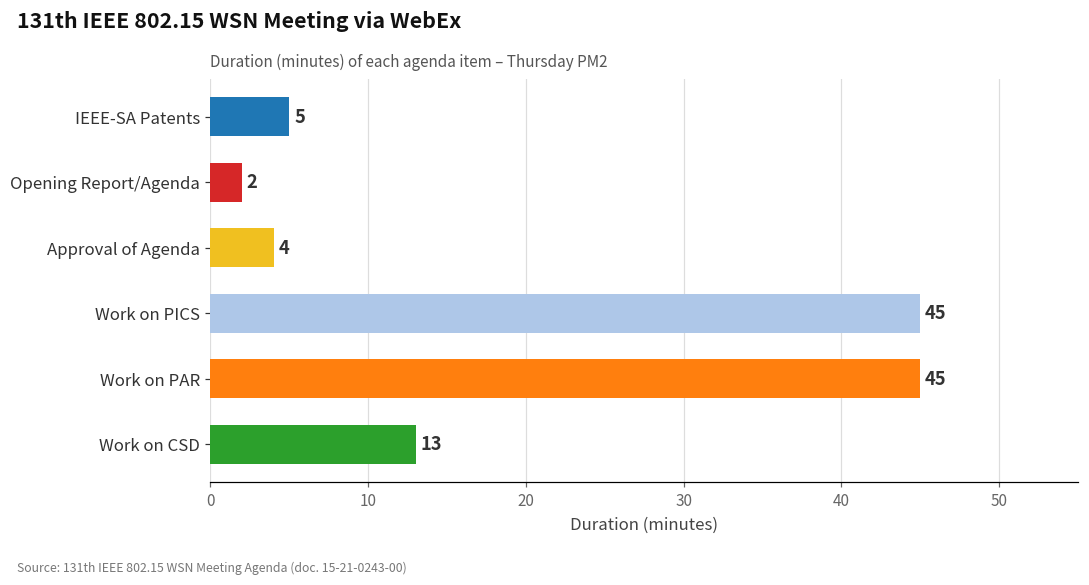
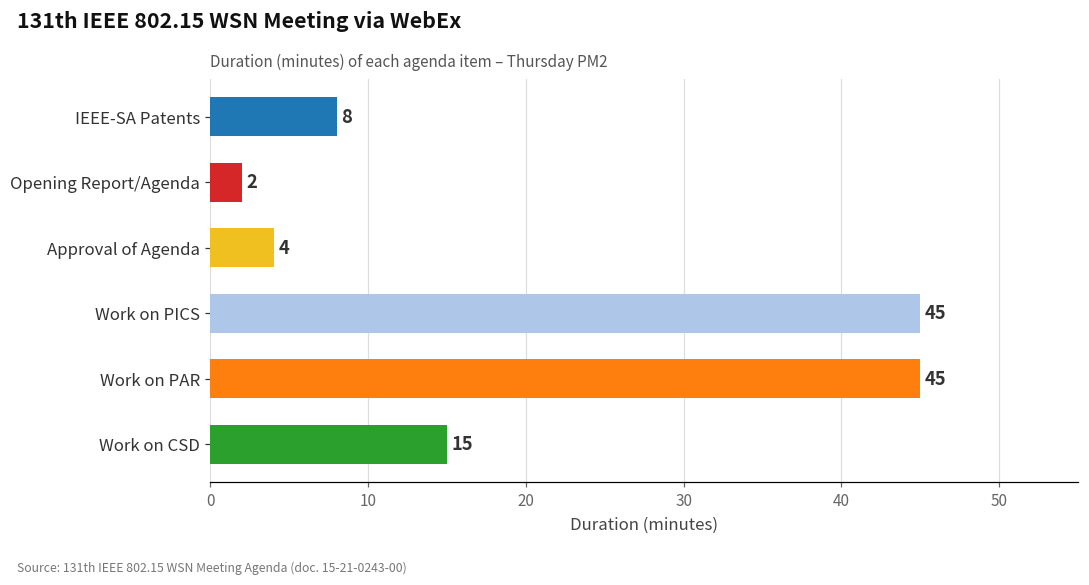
  {
-   "IEEE-SA Patents": 5,
+   "IEEE-SA Patents": 8,
    "Opening Report/Agenda": 2,
    "Approval of Agenda": 4,
    "Work on PICS": 45,
    "Work on PAR": 45,
-   "Work on CSD": 13
+   "Work on CSD": 15
  }
